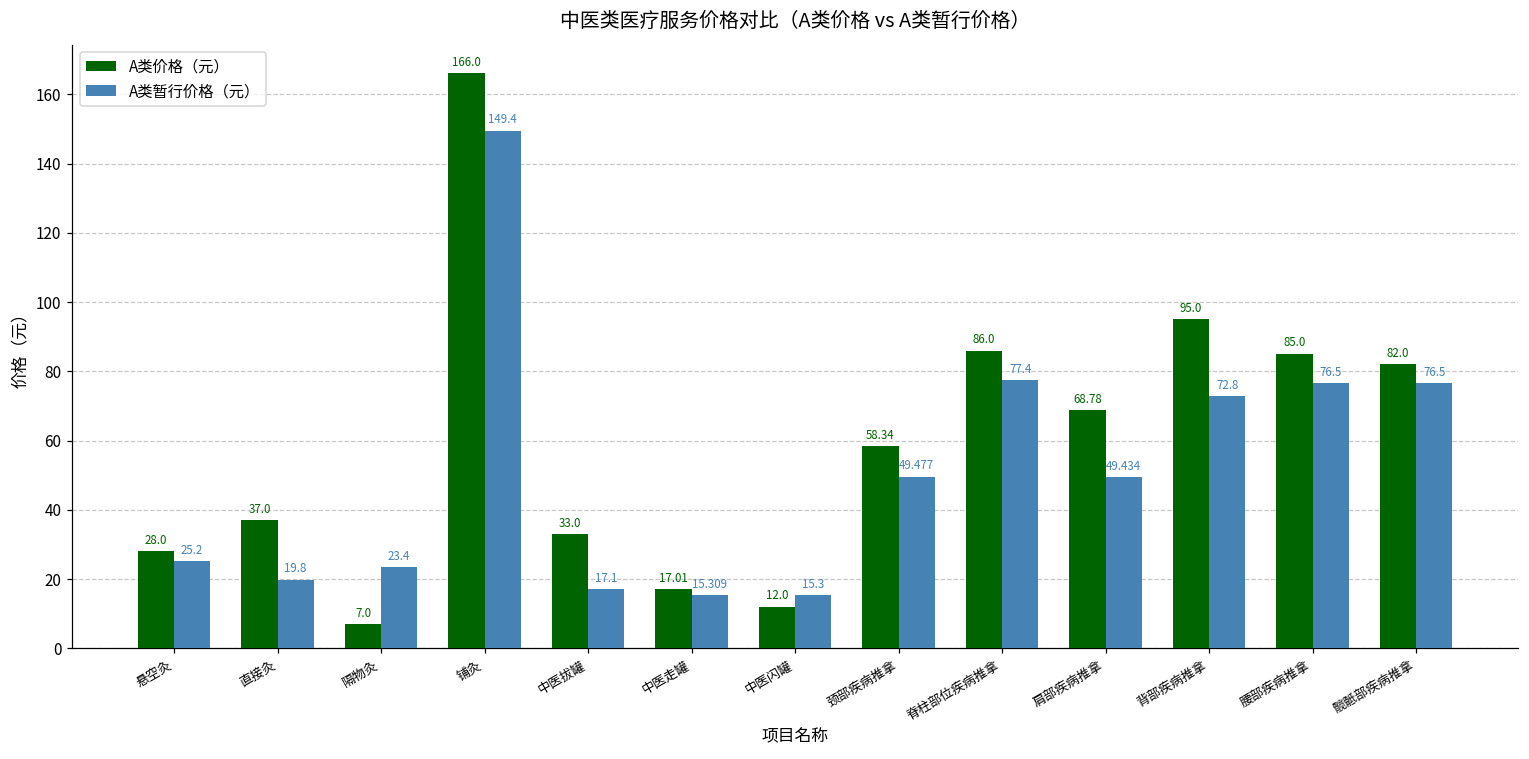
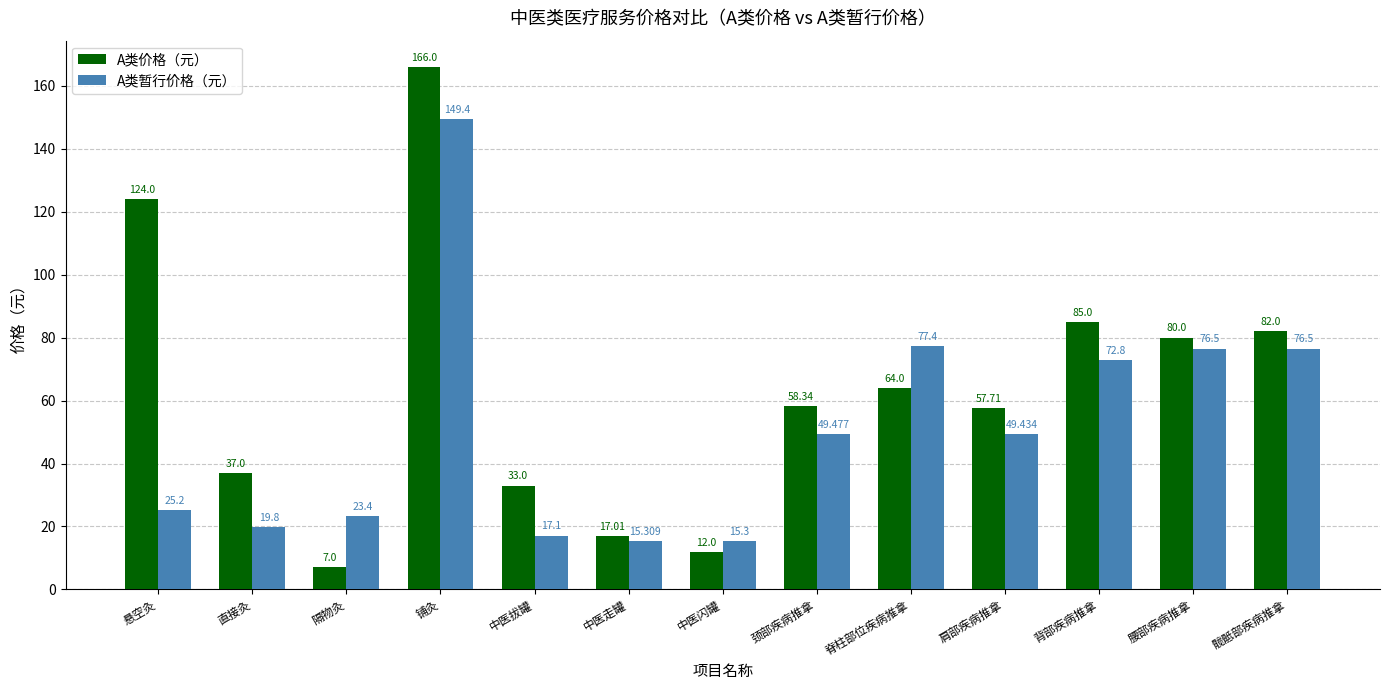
  {
    "A类价格（元）": {
-     "悬空灸": 28.0,
+     "悬空灸": 124.0,
      "直接灸": 37.0,
      "隔物灸": 7.0,
      "铺灸": 166.0,
      "中医拔罐": 33.0,
      "中医走罐": 17.01,
      "中医闪罐": 12.0,
      "颈部疾病推拿": 58.34,
-     "脊柱部位疾病推拿": 86.0,
-     "肩部疾病推拿": 68.78,
-     "背部疾病推拿": 95.0,
-     "腰部疾病推拿": 85.0,
+     "脊柱部位疾病推拿": 64.0,
+     "肩部疾病推拿": 57.71,
+     "背部疾病推拿": 85.0,
+     "腰部疾病推拿": 80.0,
      "髋骶部疾病推拿": 82.0
    },
    "A类暂行价格（元）": {
      "悬空灸": 25.2,
      "直接灸": 19.8,
      "隔物灸": 23.4,
      "铺灸": 149.4,
      "中医拔罐": 17.1,
      "中医走罐": 15.309,
      "中医闪罐": 15.3,
      "颈部疾病推拿": 49.477,
      "脊柱部位疾病推拿": 77.4,
      "肩部疾病推拿": 49.434,
      "背部疾病推拿": 72.8,
      "腰部疾病推拿": 76.5,
      "髋骶部疾病推拿": 76.5
    }
  }
